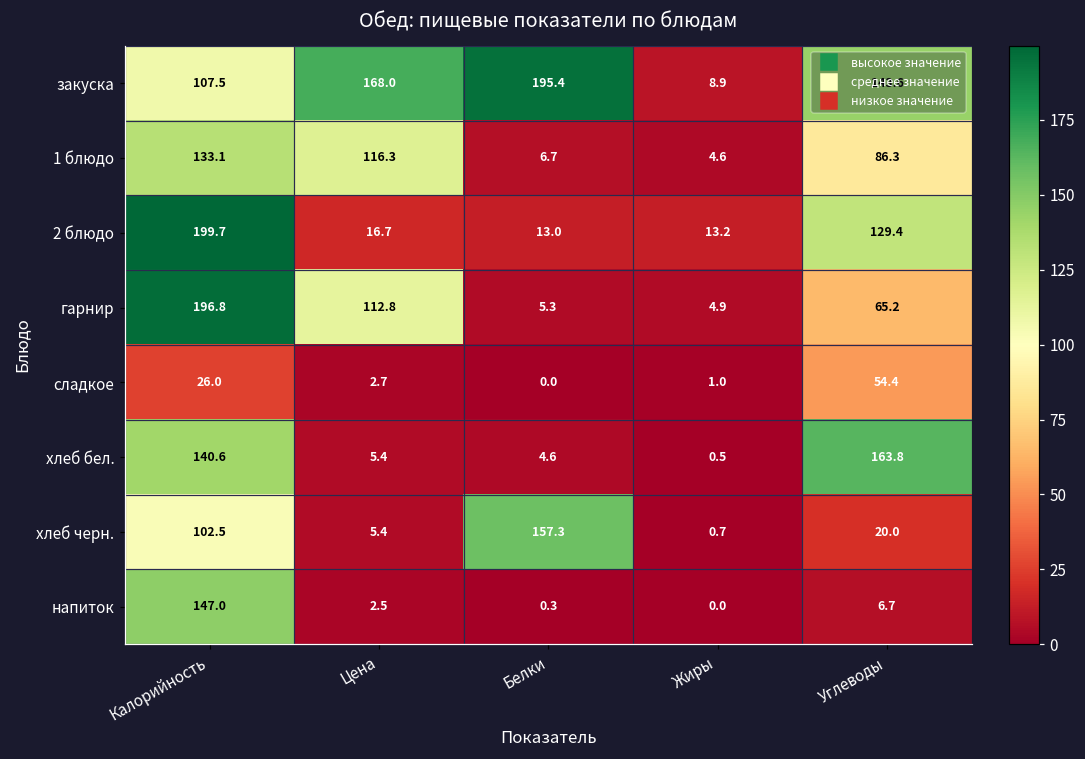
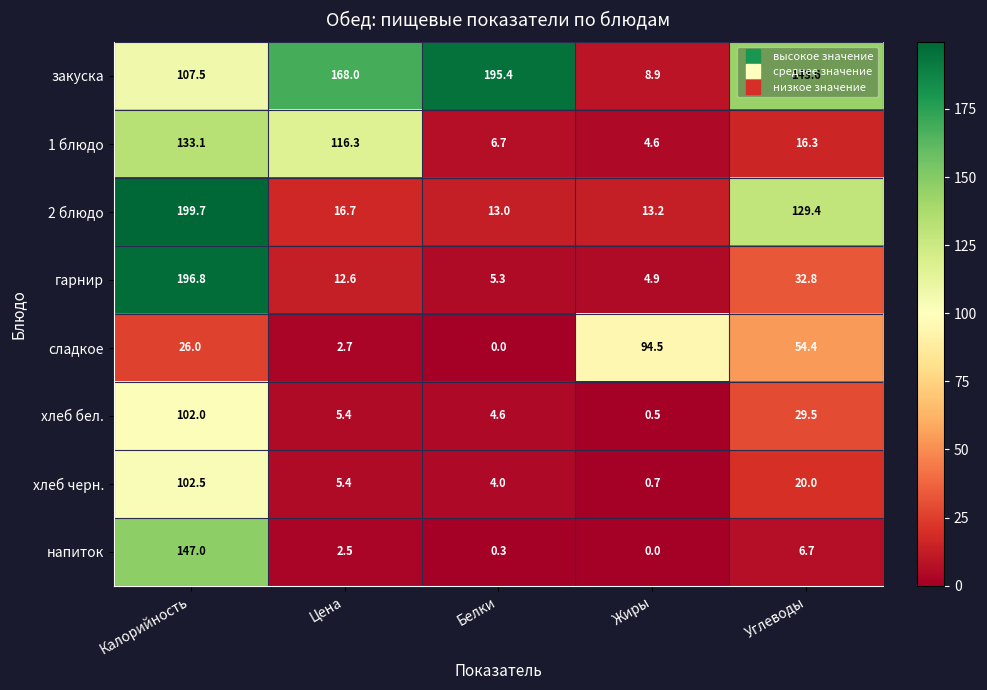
  {
    "закуска": {
      "Калорийность": 107.5,
      "Цена": 168.0,
      "Белки": 195.4,
      "Жиры": 8.9
    },
    "1 блюдо": {
      "Калорийность": 133.1,
      "Цена": 116.3,
      "Белки": 6.7,
      "Жиры": 4.6,
-     "Углеводы": 86.3
+     "Углеводы": 16.3
    },
    "2 блюдо": {
      "Калорийность": 199.7,
      "Цена": 16.7,
      "Белки": 13.0,
      "Жиры": 13.2,
      "Углеводы": 129.4
    },
    "гарнир": {
      "Калорийность": 196.8,
-     "Цена": 112.8,
+     "Цена": 12.6,
      "Белки": 5.3,
      "Жиры": 4.9,
-     "Углеводы": 65.2
+     "Углеводы": 32.8
    },
    "сладкое": {
      "Калорийность": 26.0,
      "Цена": 2.7,
      "Белки": 0.0,
-     "Жиры": 1.0,
+     "Жиры": 94.5,
      "Углеводы": 54.4
    },
    "хлеб бел.": {
-     "Калорийность": 140.6,
+     "Калорийность": 102.0,
      "Цена": 5.4,
      "Белки": 4.6,
      "Жиры": 0.5,
-     "Углеводы": 163.8
+     "Углеводы": 29.5
    },
    "хлеб черн.": {
      "Калорийность": 102.5,
      "Цена": 5.4,
-     "Белки": 157.3,
+     "Белки": 4.0,
      "Жиры": 0.7,
      "Углеводы": 20.0
    },
    "напиток": {
      "Калорийность": 147.0,
      "Цена": 2.5,
      "Белки": 0.3,
      "Жиры": 0.0,
      "Углеводы": 6.7
    }
  }
